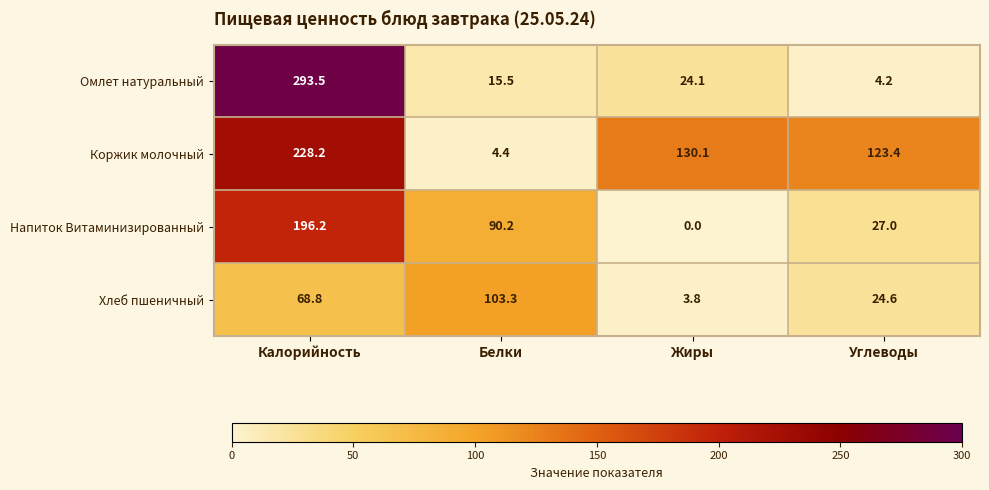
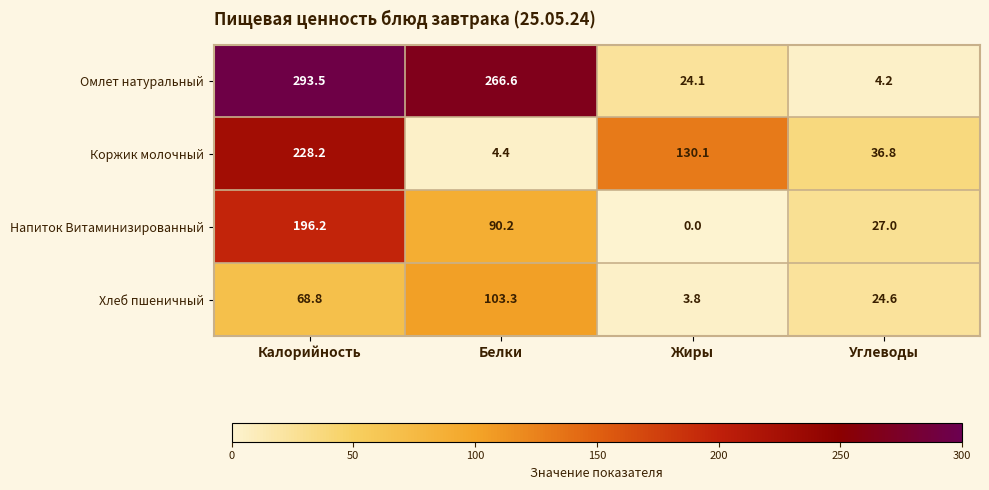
  {
    "Омлет натуральный": {
      "Калорийность": 293.5,
-     "Белки": 15.5,
+     "Белки": 266.6,
      "Жиры": 24.1,
      "Углеводы": 4.2
    },
    "Коржик молочный": {
      "Калорийность": 228.2,
      "Белки": 4.4,
      "Жиры": 130.1,
-     "Углеводы": 123.4
+     "Углеводы": 36.8
    },
    "Напиток Витаминизированный": {
      "Калорийность": 196.2,
      "Белки": 90.2,
      "Жиры": 0.0,
      "Углеводы": 27.0
    },
    "Хлеб пшеничный": {
      "Калорийность": 68.8,
      "Белки": 103.3,
      "Жиры": 3.8,
      "Углеводы": 24.6
    }
  }
